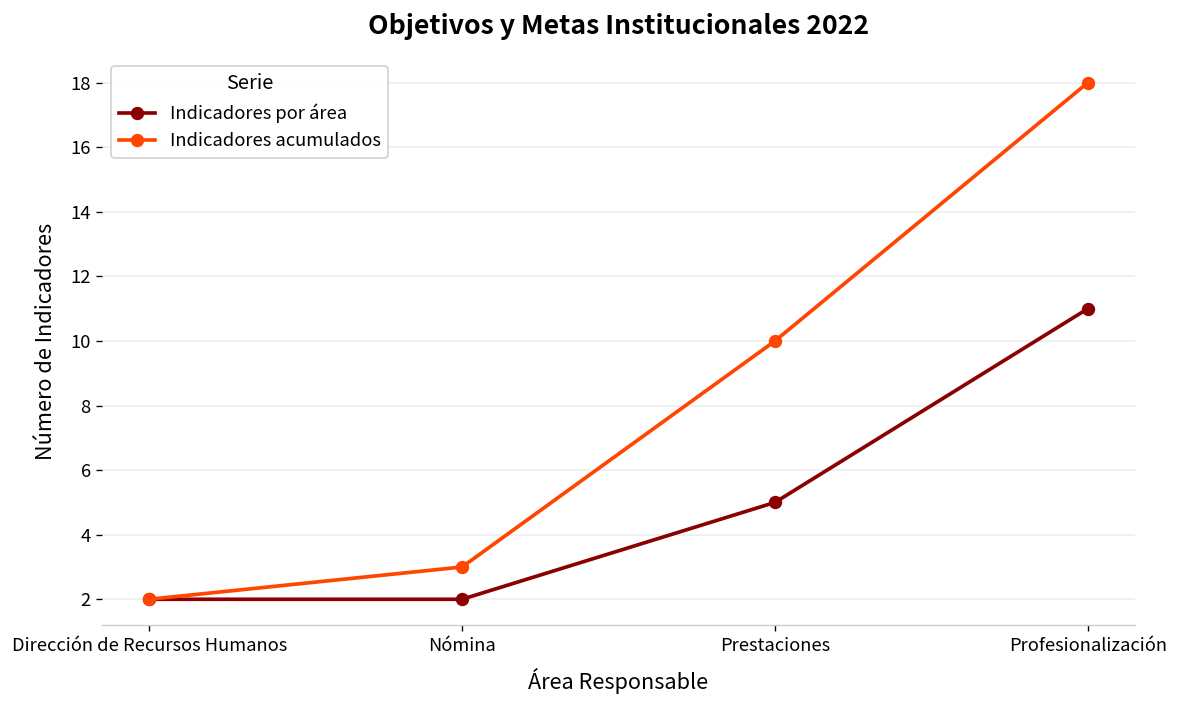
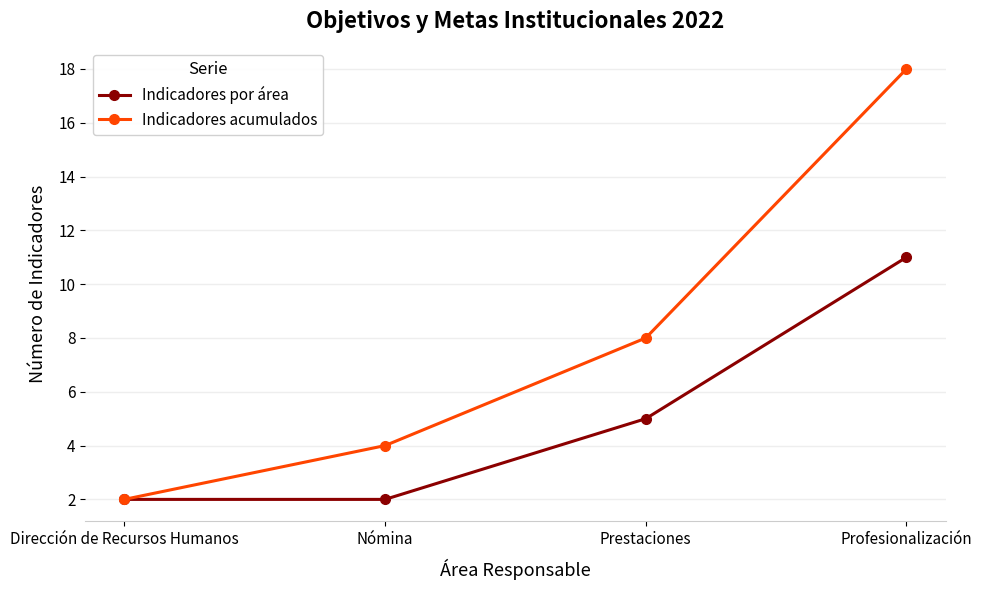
  {
    "Indicadores por área": {
      "Nómina": 2,
      "Prestaciones": 5,
      "Profesionalización": 11
    },
    "Indicadores acumulados": {
-     "Nómina": 3,
-     "Prestaciones": 10,
+     "Nómina": 4,
+     "Prestaciones": 8,
      "Profesionalización": 18
    }
  }
